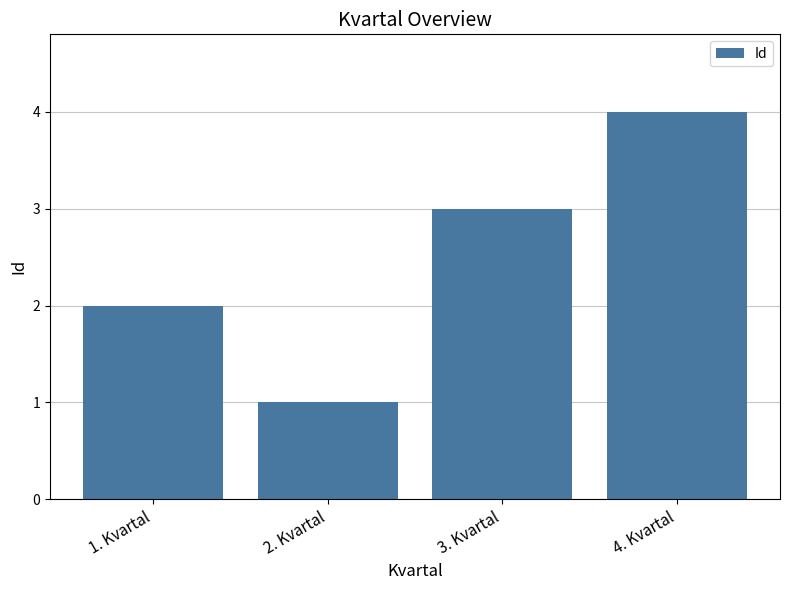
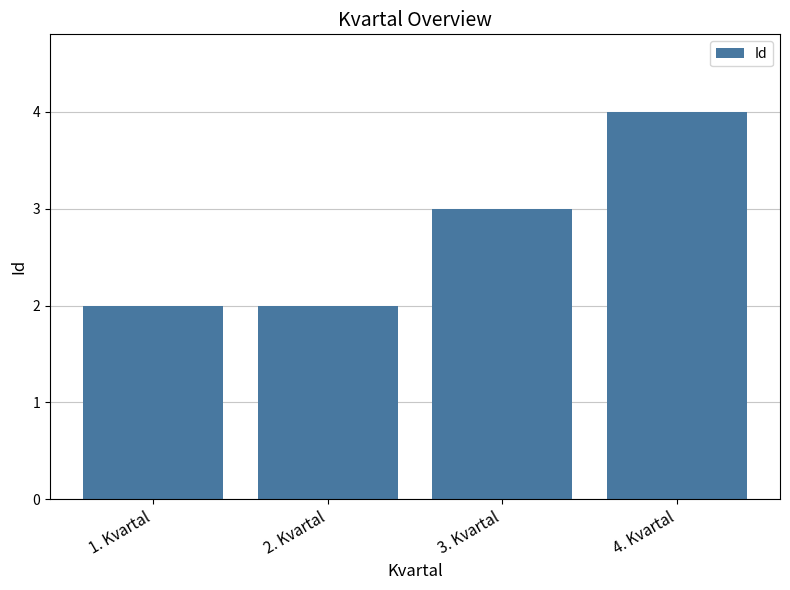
  {
    "1. Kvartal": 2,
-   "2. Kvartal": 1,
+   "2. Kvartal": 2,
    "3. Kvartal": 3,
    "4. Kvartal": 4
  }
